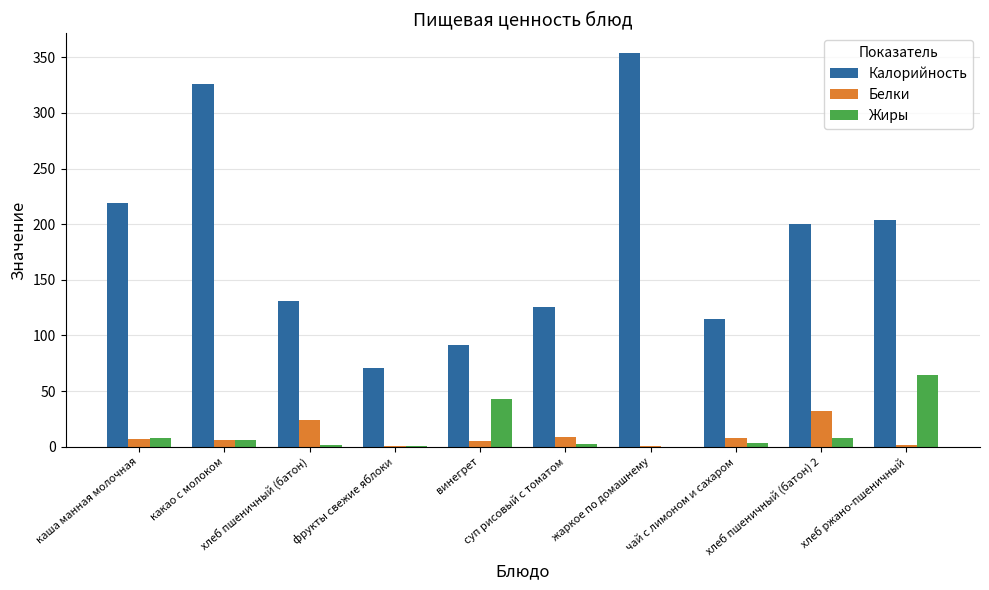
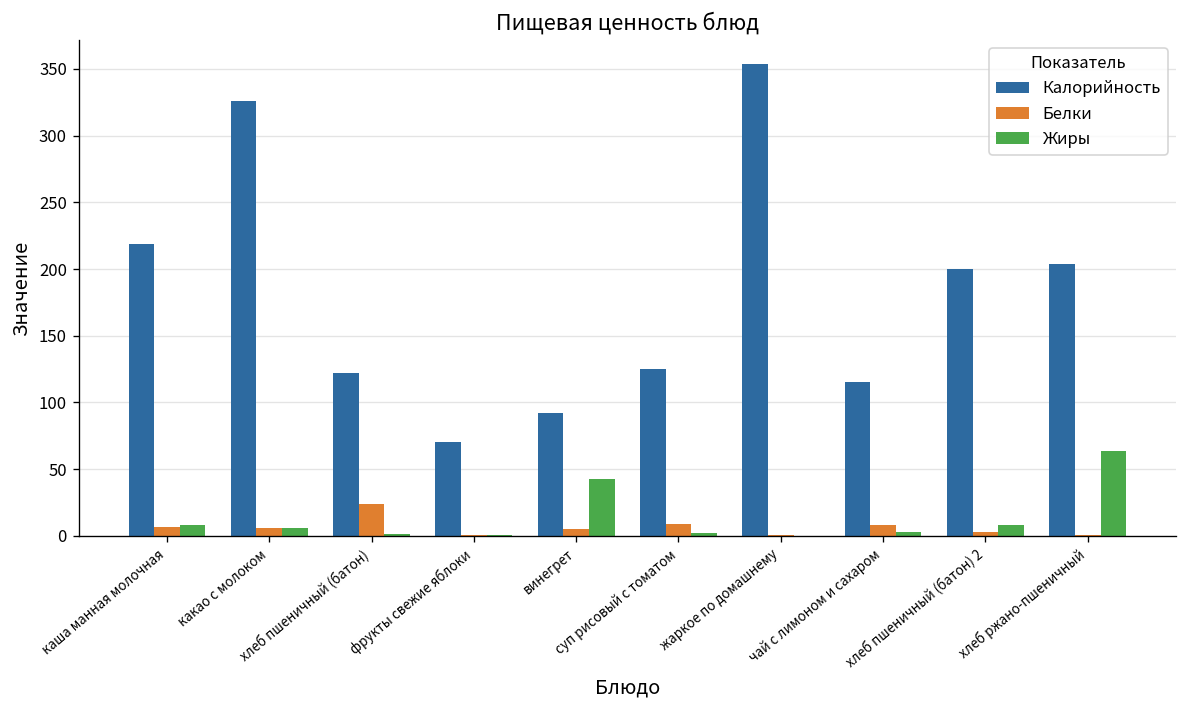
  {
    "Калорийность": {
      "каша манная молочная": 219,
      "какао с молоком": 326,
-     "хлеб пшеничный (батон)": 131,
+     "хлеб пшеничный (батон)": 122,
      "фрукты свежие яблоки": 71,
      "винегрет": 92,
      "суп рисовый с томатом": 125,
      "жаркое по домашнему": 354,
      "чай с лимоном и сахаром": 115,
      "хлеб пшеничный (батон) 2": 200,
      "хлеб ржано-пшеничный": 204
    },
    "Белки": {
      "каша манная молочная": 7,
      "какао с молоком": 6,
      "хлеб пшеничный (батон)": 24,
      "винегрет": 5,
      "суп рисовый с томатом": 9,
      "чай с лимоном и сахаром": 8,
-     "хлеб пшеничный (батон) 2": 32
+     "хлеб пшеничный (батон) 2": 3
    },
    "Жиры": {
      "каша манная молочная": 8,
      "какао с молоком": 6,
      "винегрет": 43,
      "жаркое по домашнему": 0,
      "чай с лимоном и сахаром": 3,
      "хлеб пшеничный (батон) 2": 8,
      "хлеб ржано-пшеничный": 64
    }
  }
